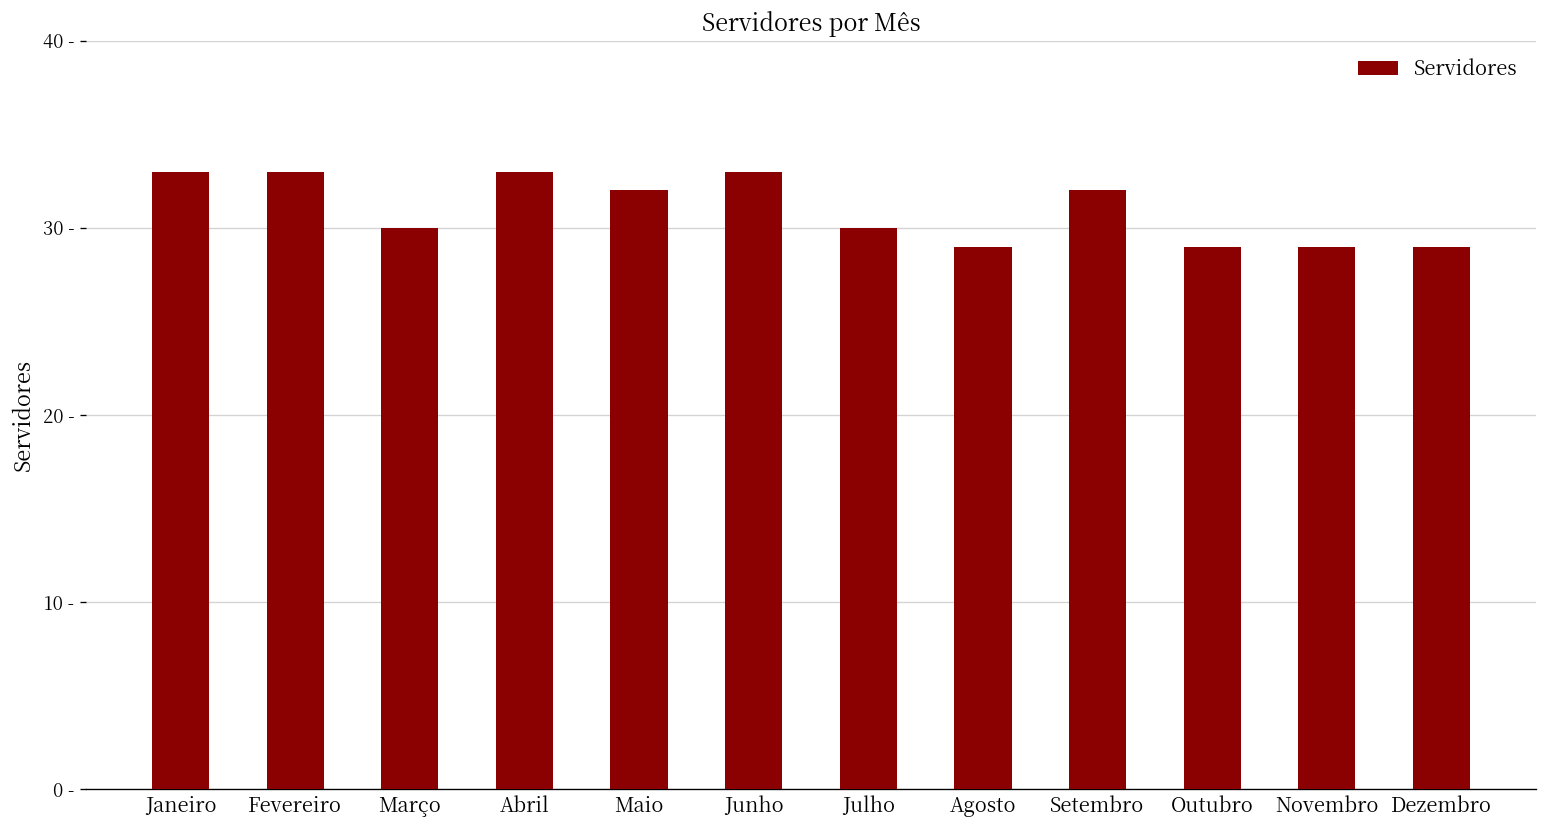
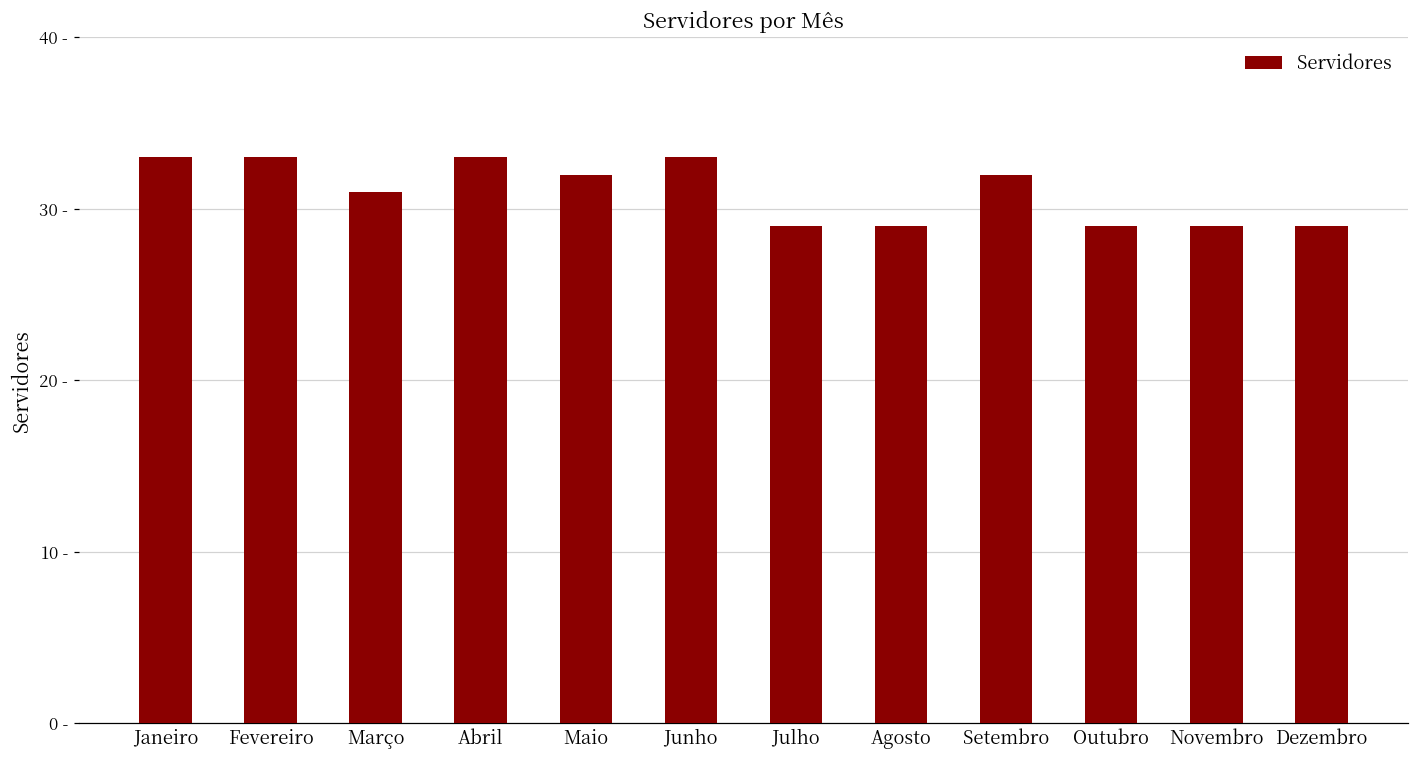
  {
    "Janeiro": "33 -",
    "Fevereiro": "33 -",
-   "Março": "30 -",
+   "Março": "31 -",
    "Abril": "33 -",
    "Maio": "32 -",
    "Junho": "33 -",
-   "Julho": "30 -",
+   "Julho": "29 -",
    "Agosto": "29 -",
    "Setembro": "32 -",
    "Outubro": "29 -",
    "Novembro": "29 -",
    "Dezembro": "29 -"
  }
